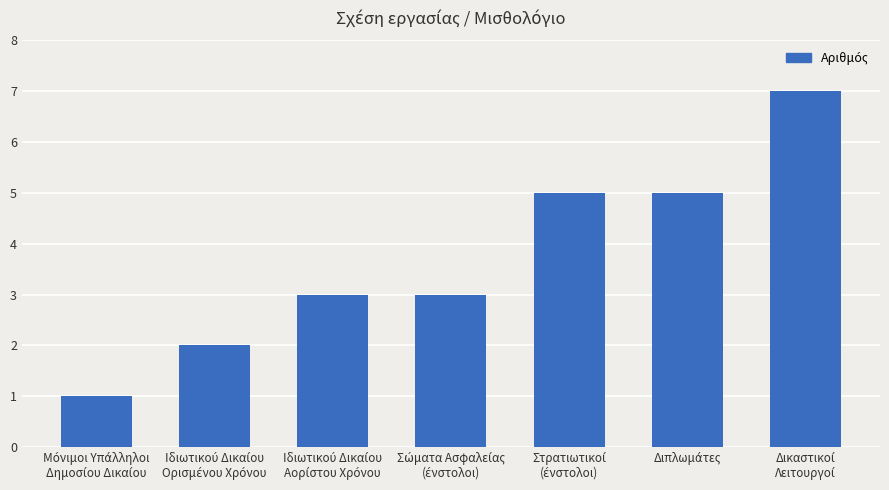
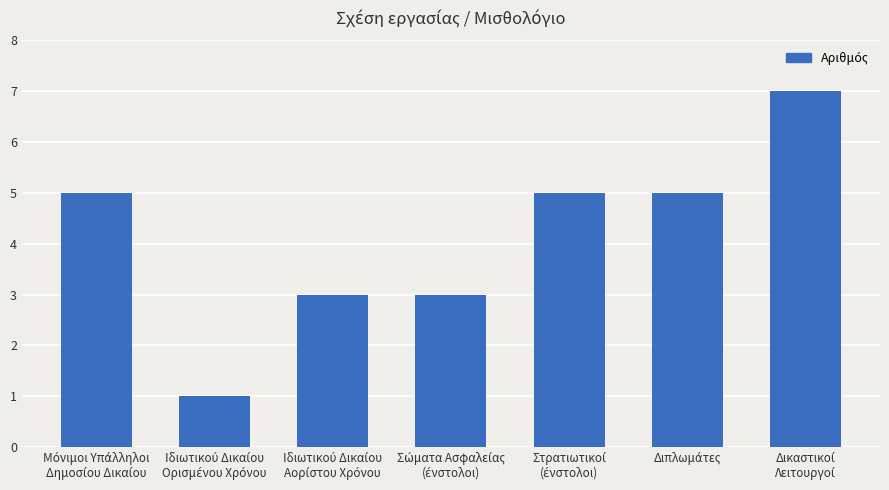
  {
-   "Μόνιμοι Υπάλληλοι Δημοσίου Δικαίου": 1,
-   "Ιδιωτικού Δικαίου Ορισμένου Χρόνου": 2,
+   "Μόνιμοι Υπάλληλοι Δημοσίου Δικαίου": 5,
+   "Ιδιωτικού Δικαίου Ορισμένου Χρόνου": 1,
    "Ιδιωτικού Δικαίου Αορίστου Χρόνου": 3,
    "Σώματα Ασφαλείας (ένστολοι)": 3,
    "Στρατιωτικοί (ένστολοι)": 5,
    "Διπλωμάτες": 5,
    "Δικαστικοί Λειτουργοί": 7
  }
